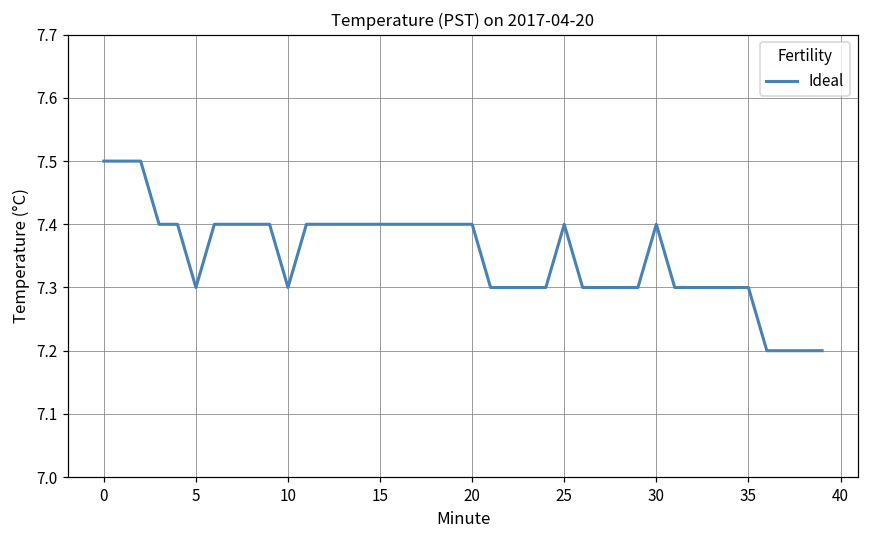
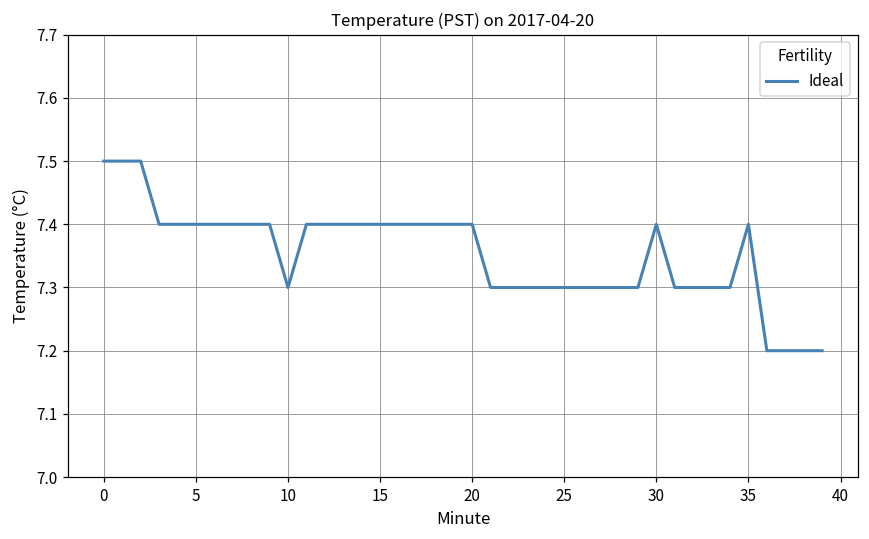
  {
    "0": 7.5,
-   "5": 7.3,
+   "5": 7.4,
    "10": 7.3,
    "15": 7.4,
    "20": 7.4,
-   "25": 7.4,
+   "25": 7.3,
    "30": 7.4,
-   "35": 7.3
+   "35": 7.4
  }
